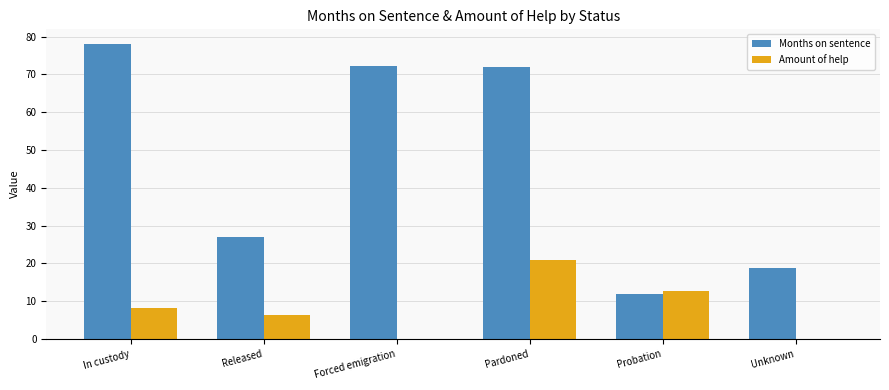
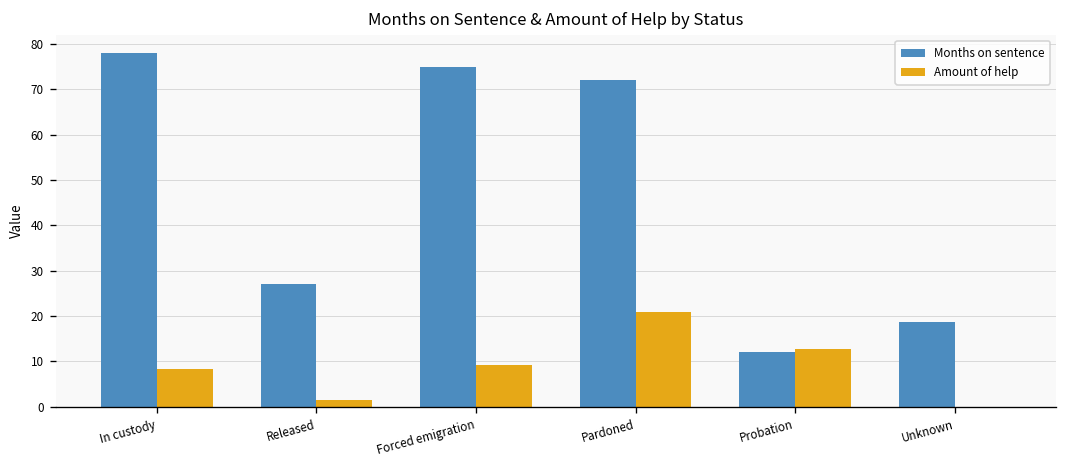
  {
    "Months on sentence": {
      "In custody": 78,
      "Released": 27,
-     "Forced emigration": 72,
+     "Forced emigration": 75,
      "Pardoned": 72,
      "Probation": 12,
      "Unknown": 19
    },
    "Amount of help": {
      "In custody": 8,
-     "Released": 6,
-     "Forced emigration": 0,
+     "Released": 2,
+     "Forced emigration": 9,
      "Pardoned": 21,
      "Probation": 13,
      "Unknown": 0
    }
  }
